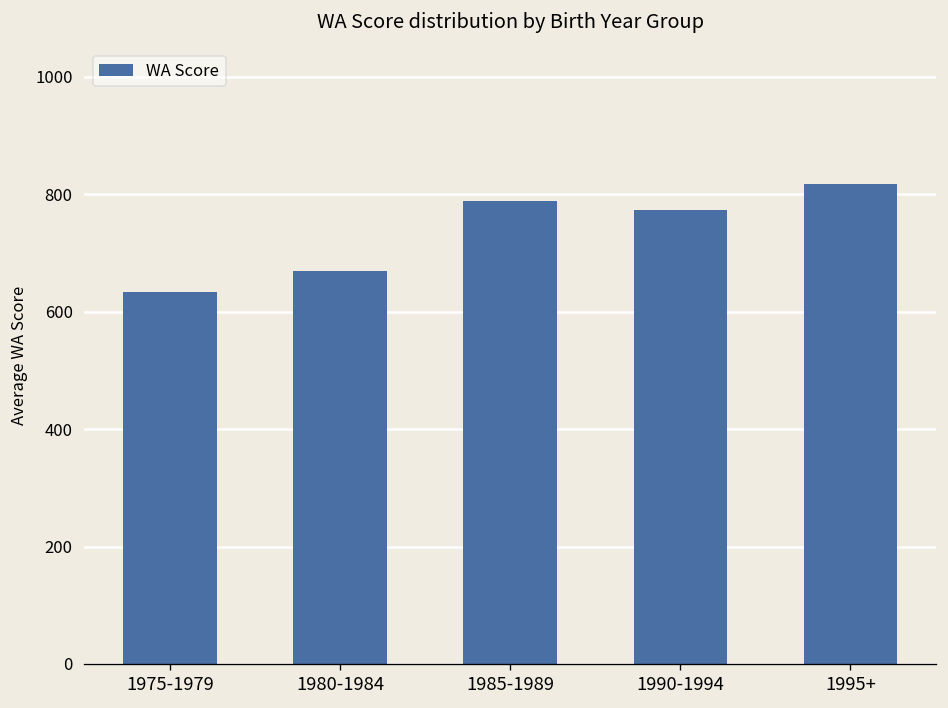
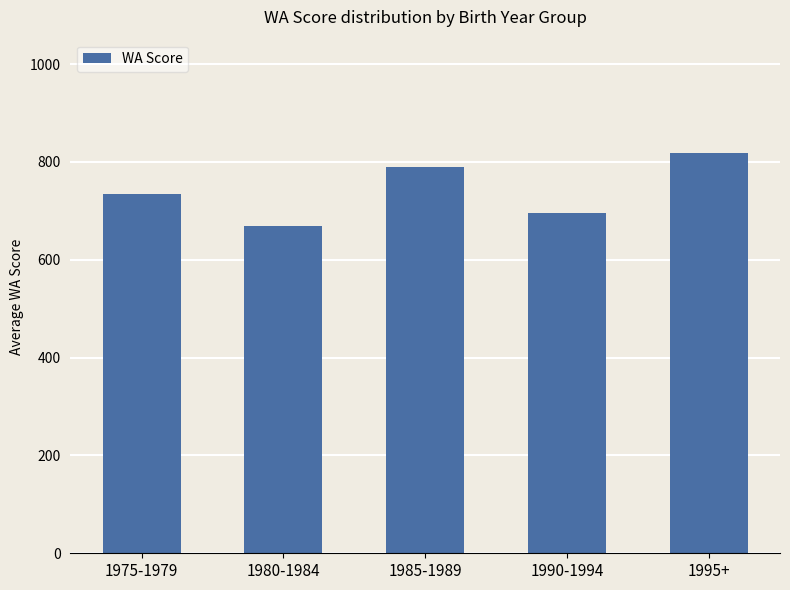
  {
-   "1975-1979": 630,
+   "1975-1979": 740,
    "1980-1984": 670,
    "1985-1989": 790,
-   "1990-1994": 770,
+   "1990-1994": 700,
    "1995+": 820
  }
